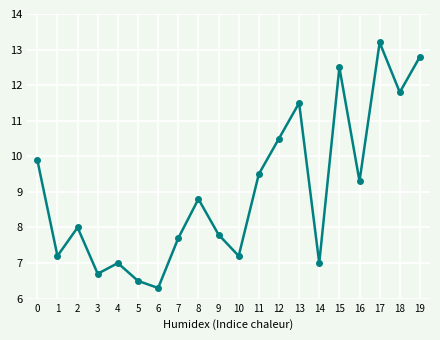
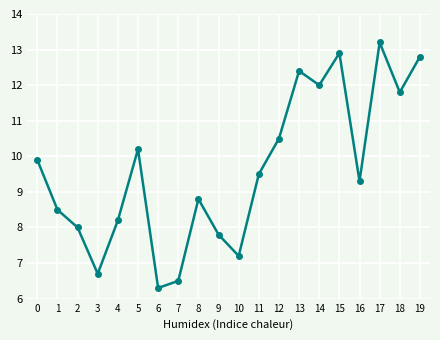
  {
    "0": 9.9,
-   "1": 7.2,
+   "1": 8.5,
    "2": 8.0,
    "3": 6.7,
-   "4": 7.0,
-   "5": 6.5,
+   "4": 8.2,
+   "5": 10.2,
    "6": 6.3,
-   "7": 7.7,
+   "7": 6.5,
    "8": 8.8,
    "9": 7.8,
    "10": 7.2,
    "11": 9.5,
    "12": 10.5,
-   "13": 11.5,
-   "14": 7,
-   "15": 12.5,
+   "13": 12.4,
+   "14": 12,
+   "15": 12.9,
    "16": 9.3,
    "17": 13.2,
    "18": 11.8,
    "19": 12.8
  }
